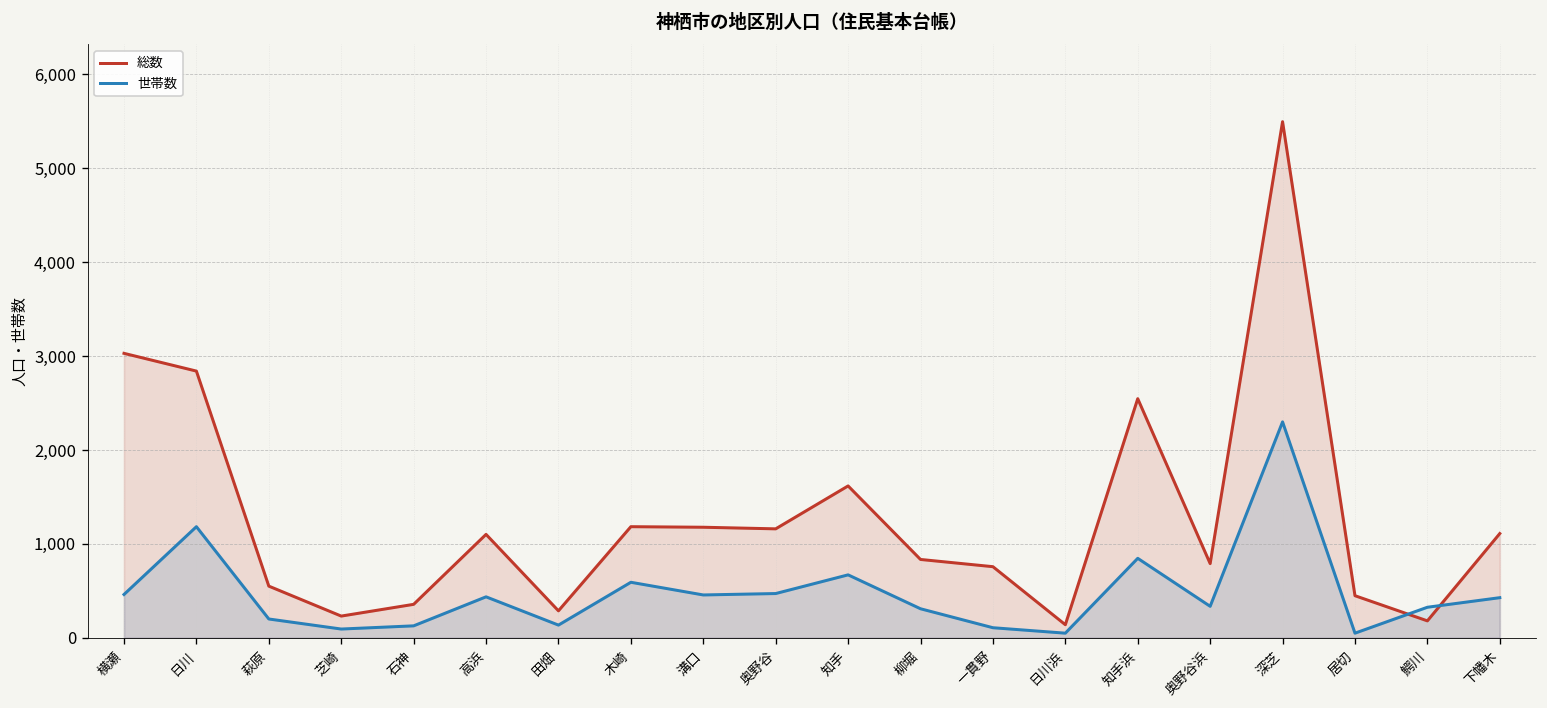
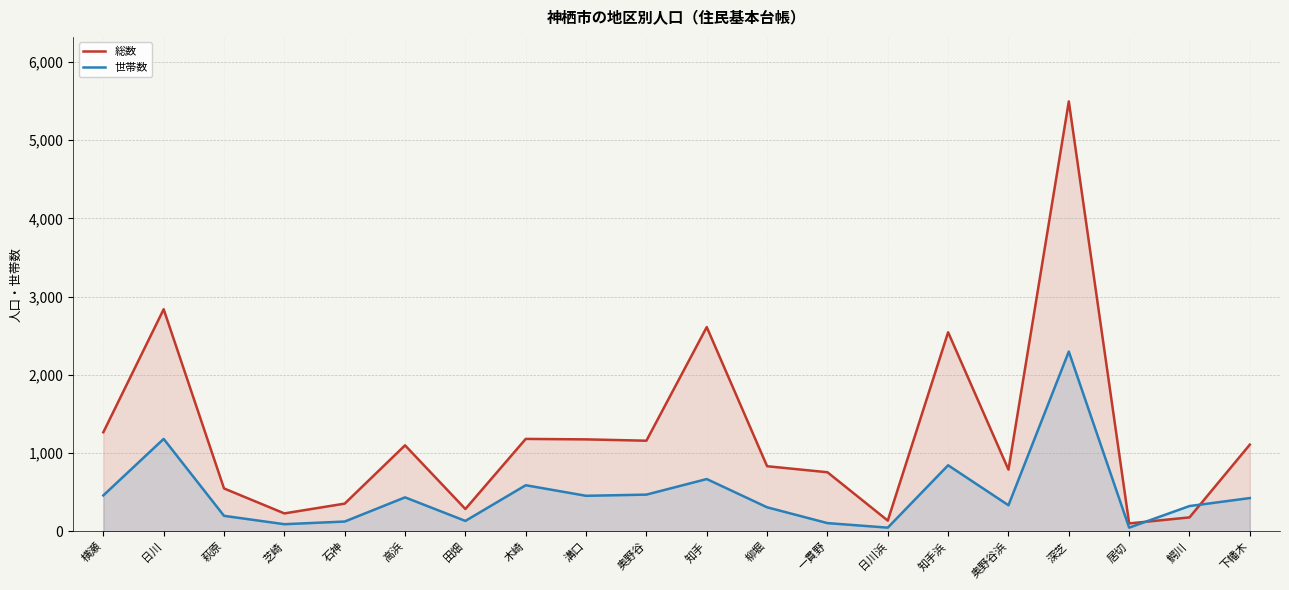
  {
    "総数": {
-     "横瀬": "3,000",
+     "横瀬": "1,300",
      "日川": "2,800",
      "萩原": "600",
      "芝崎": "200",
      "石神": "400",
      "高浜": "1,100",
      "田畑": "300",
      "木崎": "1,200",
      "溝口": "1,200",
      "奥野谷": "1,200",
-     "知手": "1,600",
+     "知手": "2,600",
      "柳堀": "800",
      "一貫野": "800",
      "日川浜": "100",
      "知手浜": "2,500",
      "奥野谷浜": "800",
      "深芝": "5,500",
-     "居切": "400",
+     "居切": "100",
      "鰐川": "200",
      "下幡木": "1,100"
    },
    "世帯数": {
      "横瀬": "500",
      "日川": "1,200",
      "萩原": "200",
      "芝崎": "100",
      "石神": "100",
      "高浜": "400",
      "田畑": "100",
      "木崎": "600",
      "溝口": "500",
      "奥野谷": "500",
      "知手": "700",
      "柳堀": "300",
      "一貫野": "100",
      "日川浜": "0",
      "知手浜": "800",
      "奥野谷浜": "300",
      "深芝": "2,300",
      "居切": "0",
      "鰐川": "300",
      "下幡木": "400"
    }
  }
